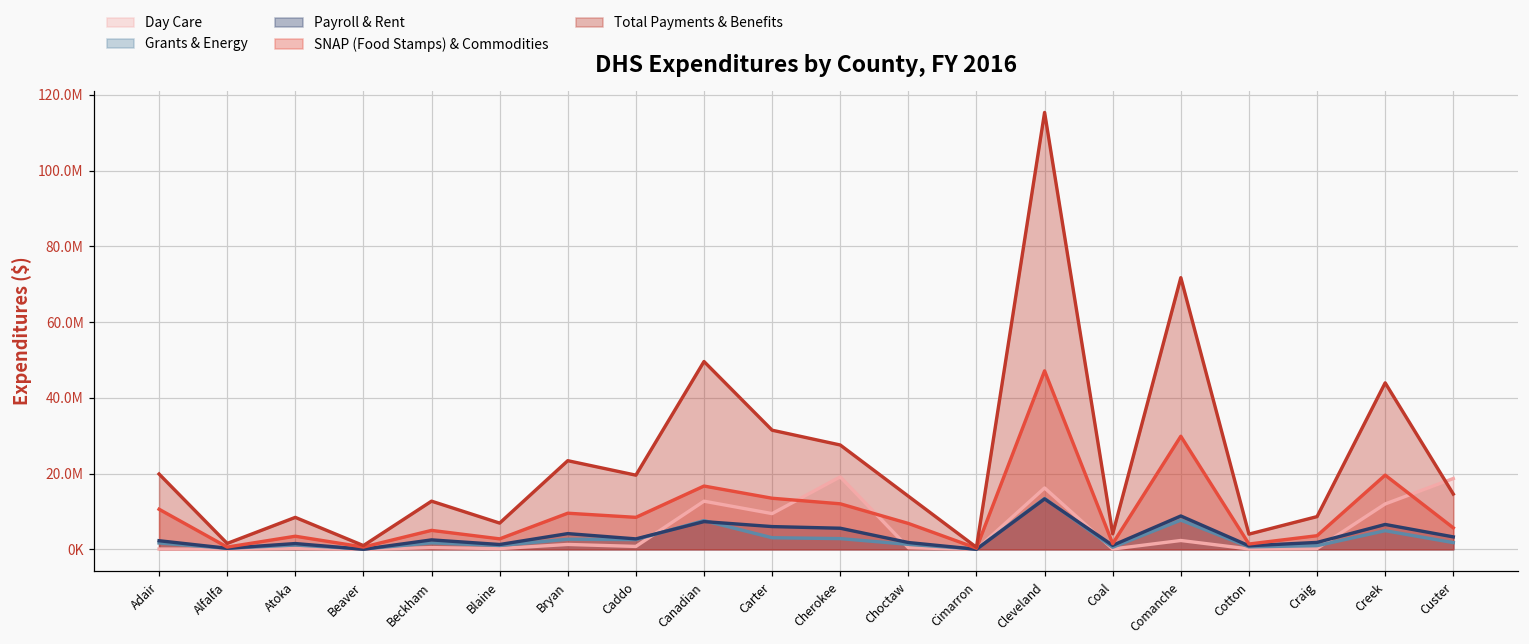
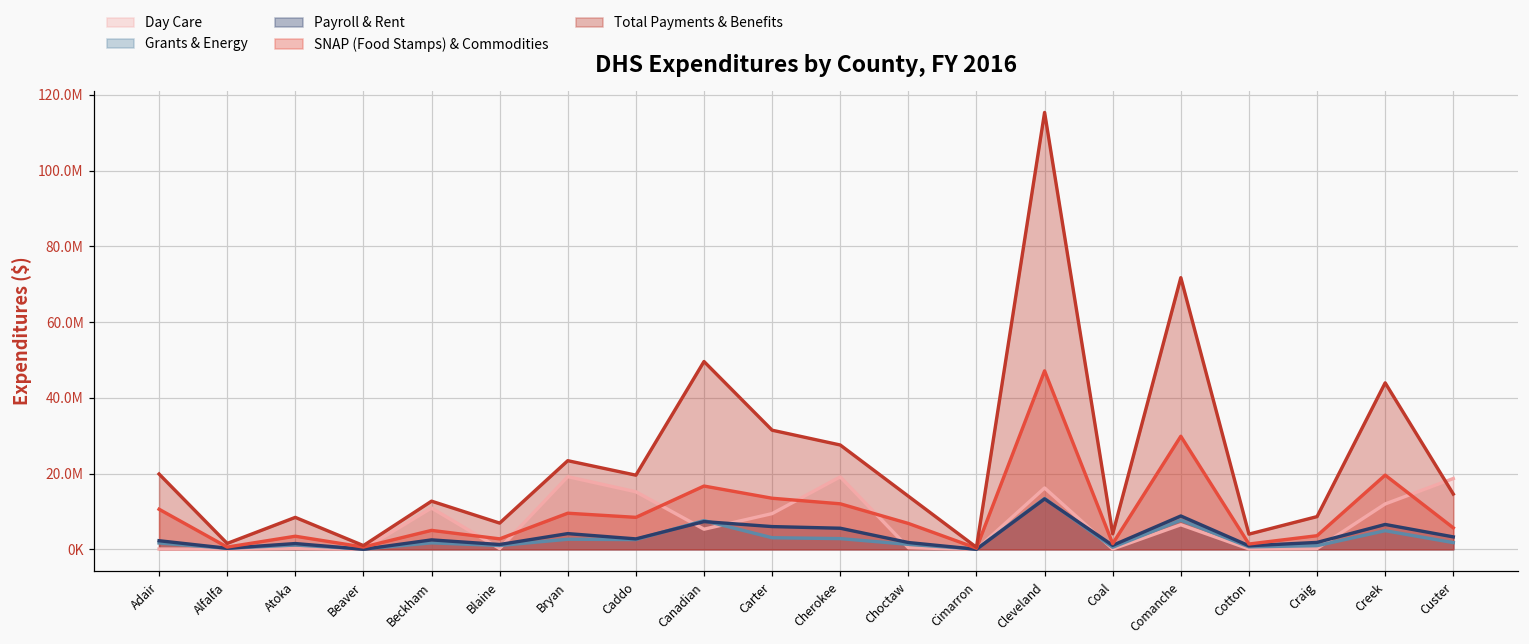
  {
    "Day Care": {
      "Adair": 0,
      "Atoka": 0,
-     "Beckham": 0,
+     "Beckham": 11000000,
      "Blaine": 0,
-     "Bryan": 1000000,
-     "Caddo": 1000000,
-     "Canadian": 13000000,
+     "Bryan": 19000000,
+     "Caddo": 15000000,
+     "Canadian": 5000000,
      "Carter": 9000000,
      "Cherokee": 19000000,
      "Choctaw": 0,
      "Cleveland": 16000000,
-     "Comanche": 2000000,
+     "Comanche": 6000000,
      "Craig": 0,
      "Creek": 12000000,
      "Custer": 19000000
    }
  }
